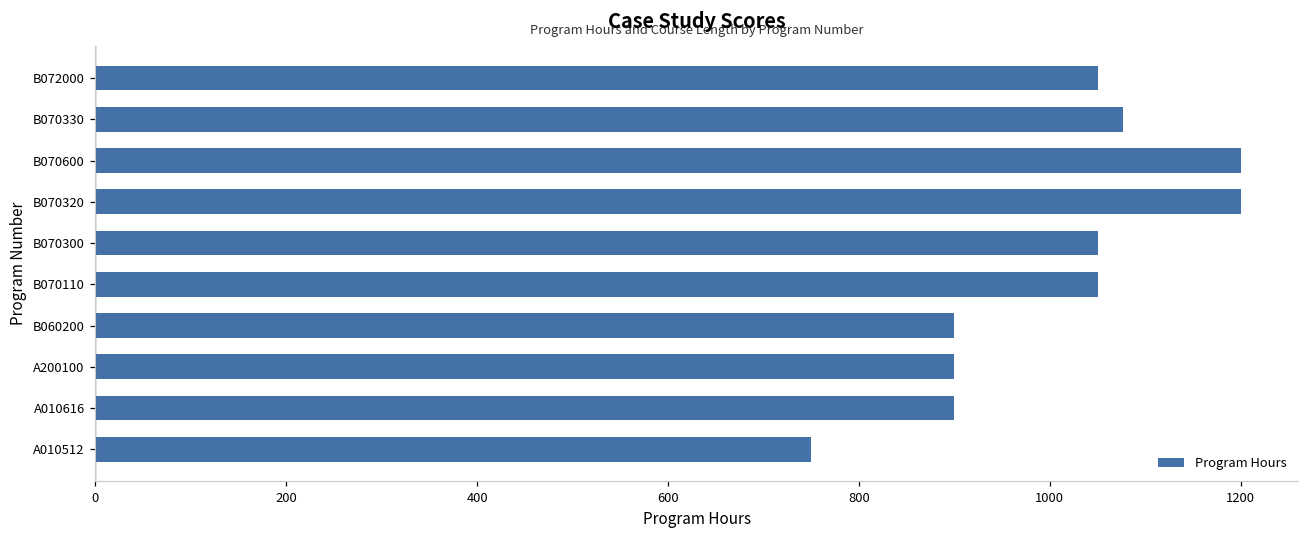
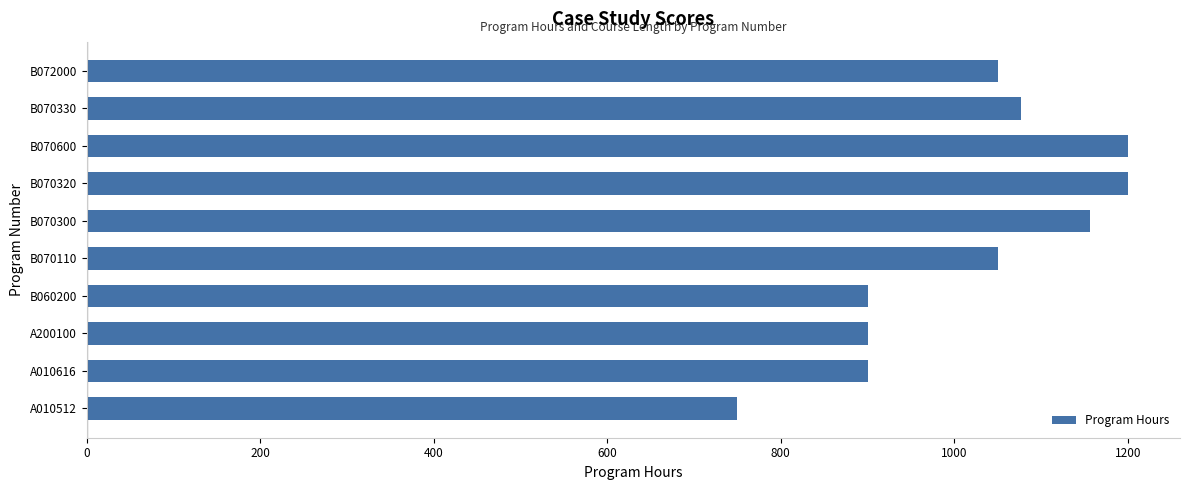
  {
    "B072000": 1050,
    "B070330": 1080,
    "B070600": 1200,
    "B070320": 1200,
-   "B070300": 1050,
+   "B070300": 1160,
    "B070110": 1050,
    "B060200": 900,
    "A200100": 900,
    "A010616": 900,
    "A010512": 750
  }
